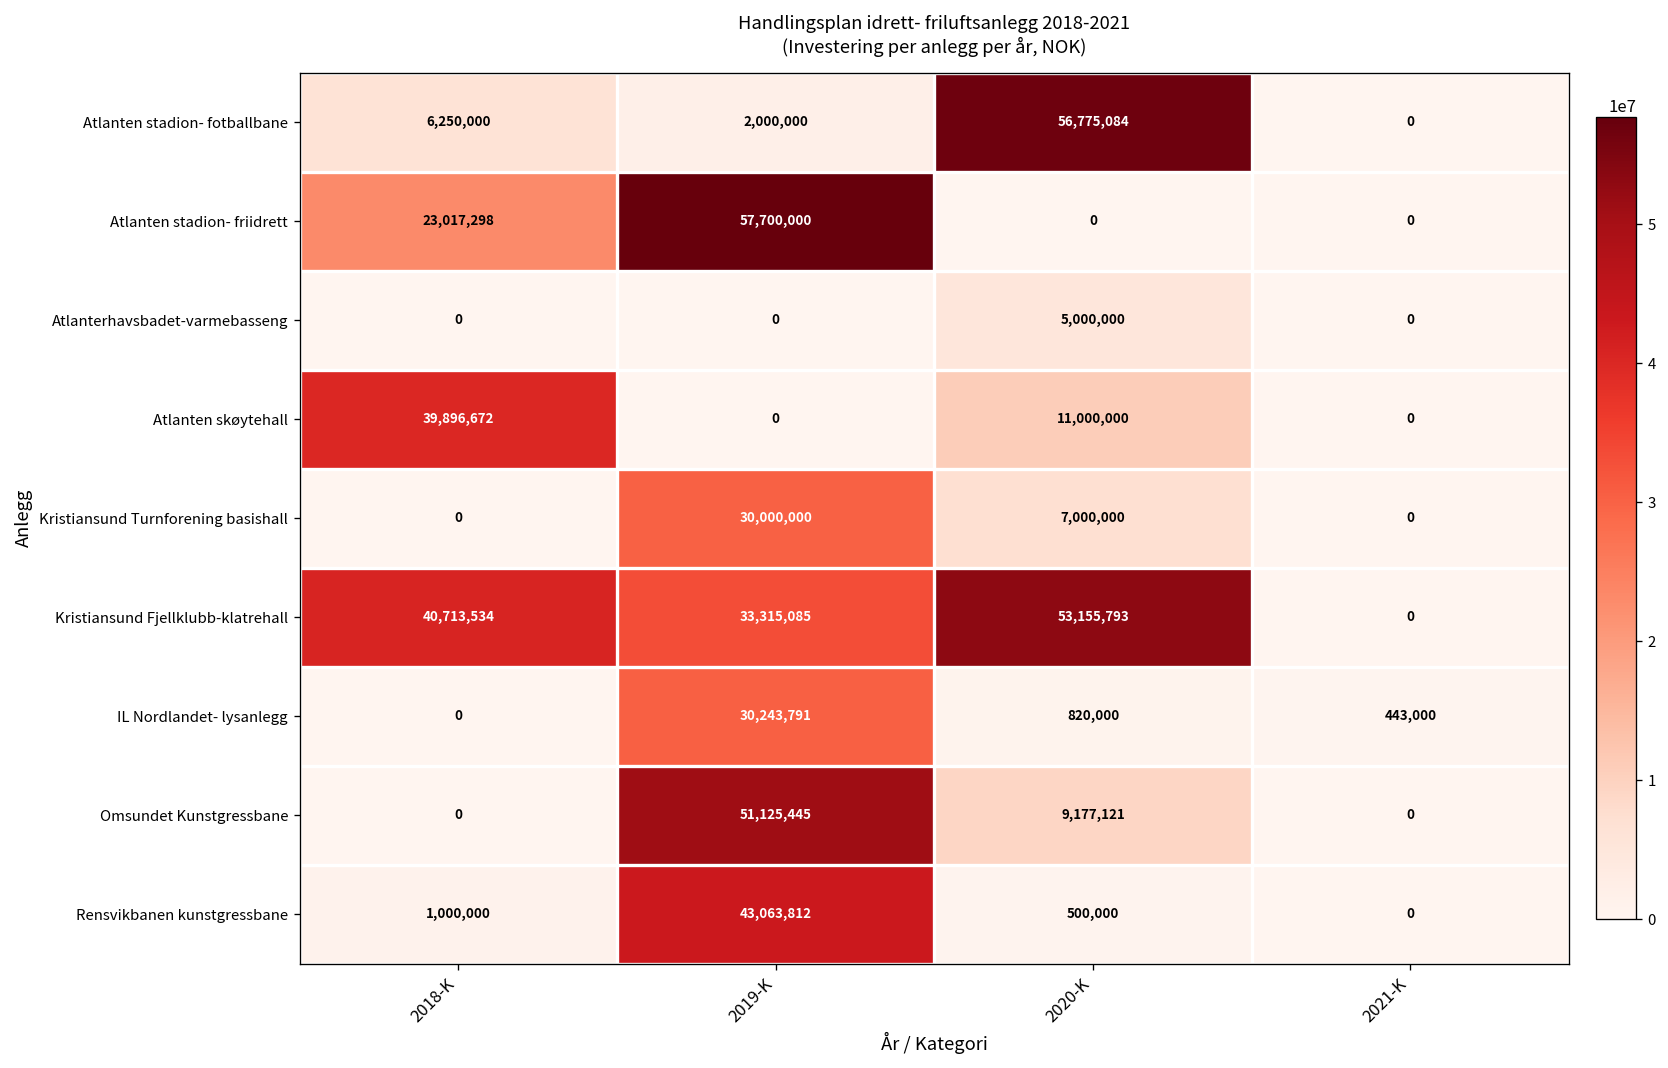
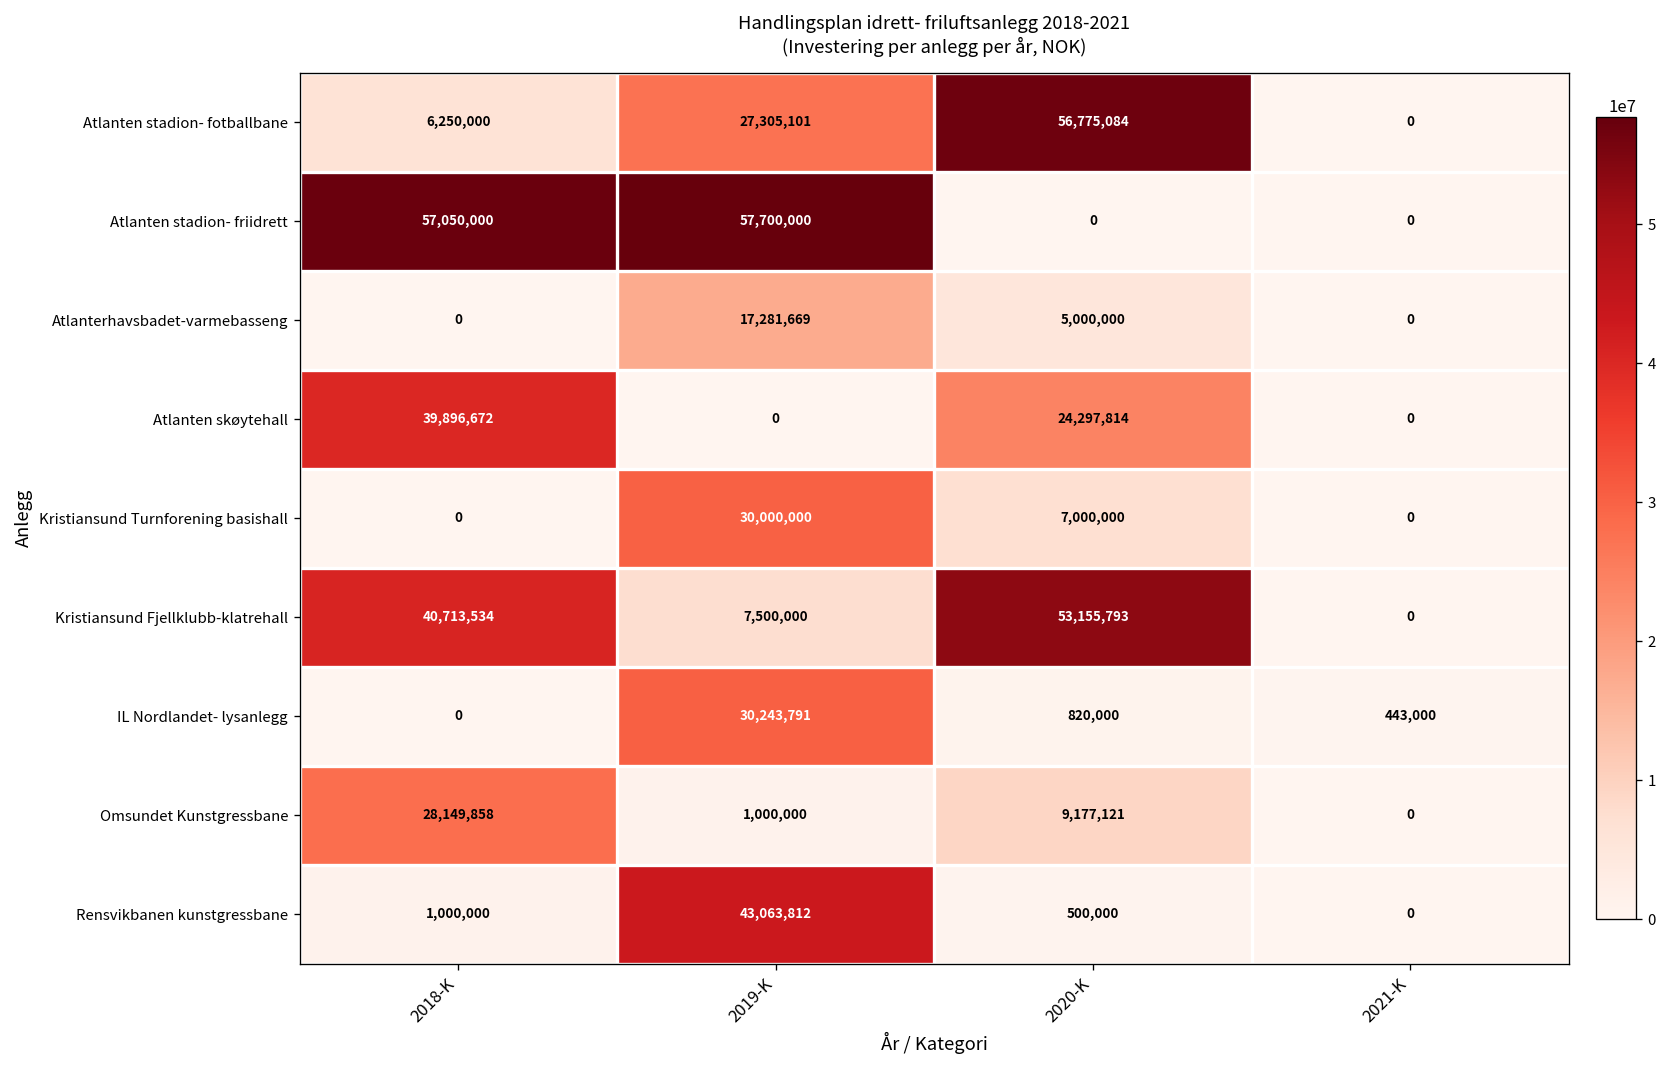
  {
    "Atlanten stadion- fotballbane": {
      "2018-K": "6,250,000",
-     "2019-K": "2,000,000",
+     "2019-K": "27,305,101",
      "2020-K": "56,775,084",
      "2021-K": "0"
    },
    "Atlanten stadion- friidrett": {
-     "2018-K": "23,017,298",
+     "2018-K": "57,050,000",
      "2019-K": "57,700,000",
      "2020-K": "0",
      "2021-K": "0"
    },
    "Atlanterhavsbadet-varmebasseng": {
      "2018-K": "0",
-     "2019-K": "0",
+     "2019-K": "17,281,669",
      "2020-K": "5,000,000",
      "2021-K": "0"
    },
    "Atlanten skøytehall": {
      "2018-K": "39,896,672",
      "2019-K": "0",
-     "2020-K": "11,000,000",
+     "2020-K": "24,297,814",
      "2021-K": "0"
    },
    "Kristiansund Turnforening basishall": {
      "2018-K": "0",
      "2019-K": "30,000,000",
      "2020-K": "7,000,000",
      "2021-K": "0"
    },
    "Kristiansund Fjellklubb-klatrehall": {
      "2018-K": "40,713,534",
-     "2019-K": "33,315,085",
+     "2019-K": "7,500,000",
      "2020-K": "53,155,793",
      "2021-K": "0"
    },
    "IL Nordlandet- lysanlegg": {
      "2018-K": "0",
      "2019-K": "30,243,791",
      "2020-K": "820,000",
      "2021-K": "443,000"
    },
    "Omsundet Kunstgressbane": {
-     "2018-K": "0",
-     "2019-K": "51,125,445",
+     "2018-K": "28,149,858",
+     "2019-K": "1,000,000",
      "2020-K": "9,177,121",
      "2021-K": "0"
    },
    "Rensvikbanen kunstgressbane": {
      "2018-K": "1,000,000",
      "2019-K": "43,063,812",
      "2020-K": "500,000",
      "2021-K": "0"
    }
  }
